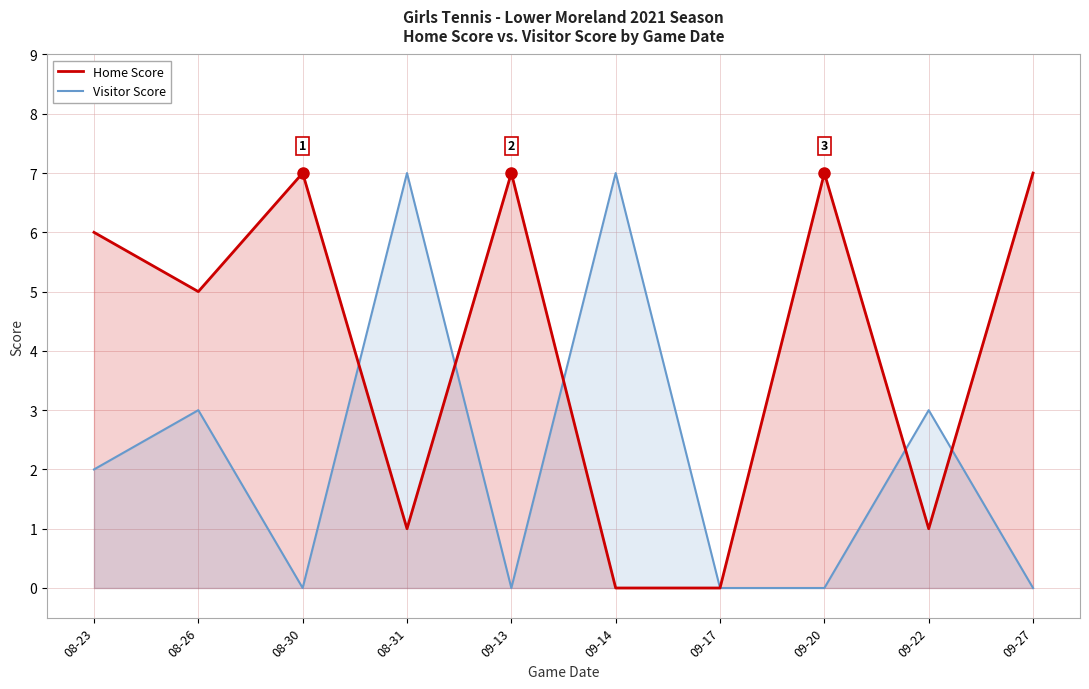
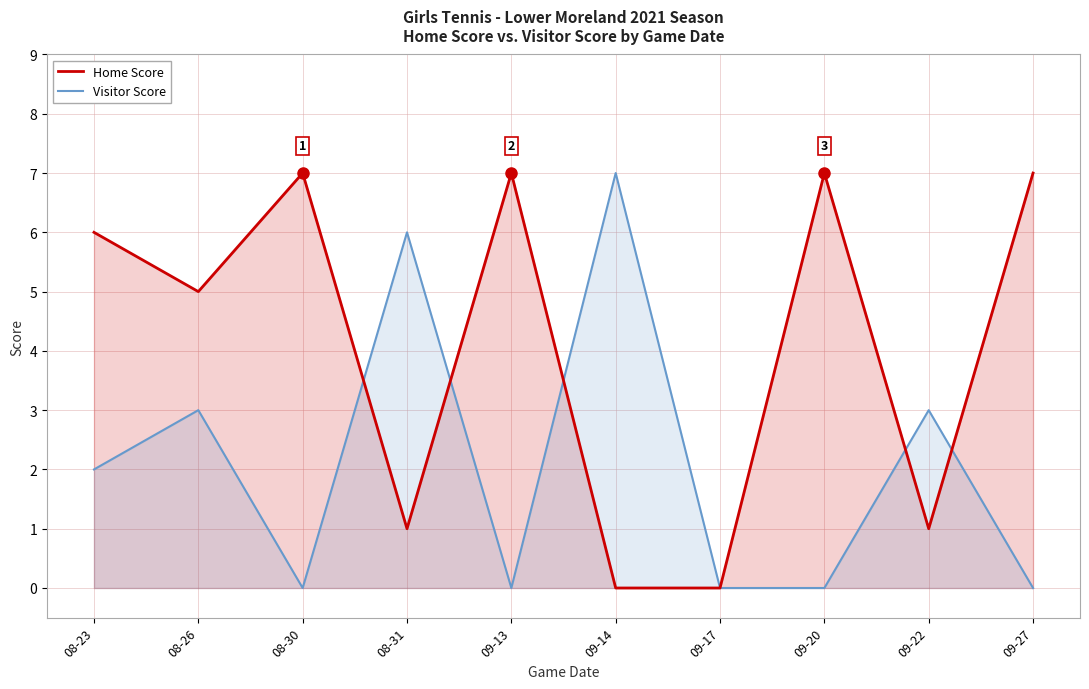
  {
    "Visitor Score": {
      "08-23": 2,
      "08-26": 3,
      "08-30": 0,
-     "08-31": 7,
+     "08-31": 6,
      "09-13": 0,
      "09-14": 7,
      "09-20": 0,
      "09-22": 3,
      "09-27": 0
    }
  }
